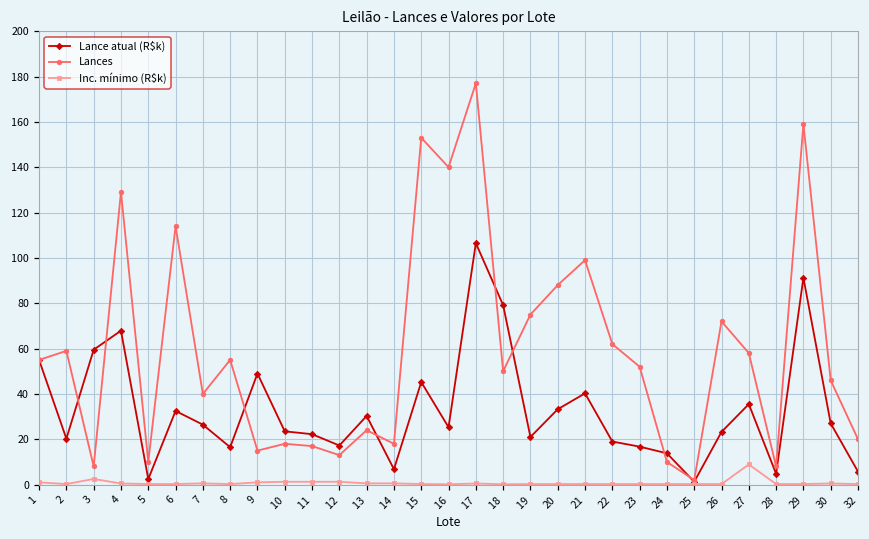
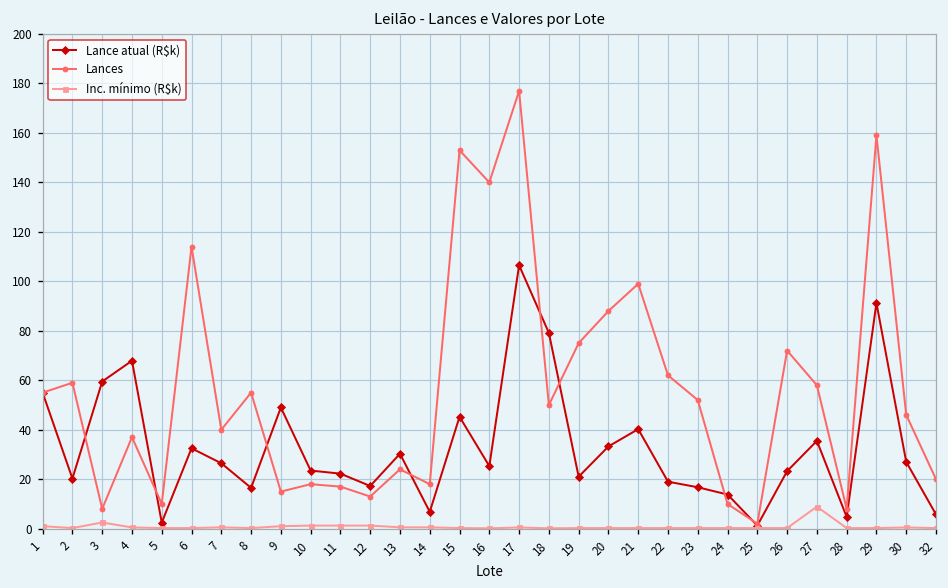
  {
    "Lance atual (R$k)": {
      "2": 20,
      "3": 60,
      "4": 68,
      "5": 2,
      "6": 33,
      "7": 26,
      "8": 17,
      "9": 49,
      "10": 24,
      "11": 22,
      "12": 17,
      "13": 30,
      "14": 7,
      "15": 45,
      "16": 25,
      "17": 107,
      "18": 79,
      "19": 21,
      "20": 33,
      "21": 40,
      "22": 19,
      "23": 17,
      "24": 14,
      "26": 23,
      "27": 36,
      "28": 5,
      "29": 91,
      "30": 27,
      "32": 6
    },
    "Lances": {
      "2": 59,
      "3": 8,
-     "4": 129,
+     "4": 37,
      "5": 10,
      "6": 114,
      "7": 40,
      "8": 55,
      "9": 15,
      "10": 18,
      "11": 17,
      "12": 13,
      "13": 24,
      "14": 18,
      "15": 153,
      "16": 140,
      "17": 177,
      "18": 50,
      "19": 75,
      "20": 88,
      "21": 99,
      "22": 62,
      "23": 52,
      "24": 10,
      "26": 72,
      "27": 58,
      "28": 8,
      "29": 159,
      "30": 46,
      "32": 20
    },
    "Inc. mínimo (R$k)": {
      "1": 1,
      "2": 0,
      "3": 3,
      "4": 1,
      "5": 0,
      "6": 0,
      "7": 1,
      "8": 0,
      "9": 1,
      "10": 1,
      "11": 1,
      "12": 1,
      "13": 1,
      "14": 1,
      "15": 0,
      "16": 0,
      "17": 1,
      "18": 0,
      "19": 0,
      "20": 0,
      "21": 0,
      "22": 0,
      "23": 0,
      "24": 0,
      "26": 0,
      "27": 9,
      "28": 0,
      "29": 0,
      "30": 1,
      "32": 0
    }
  }
